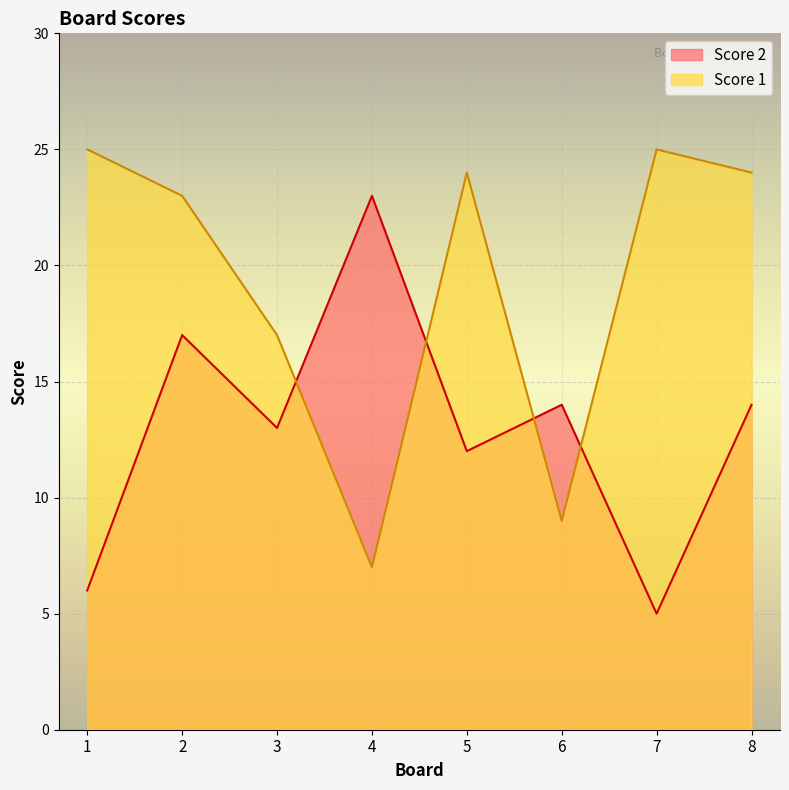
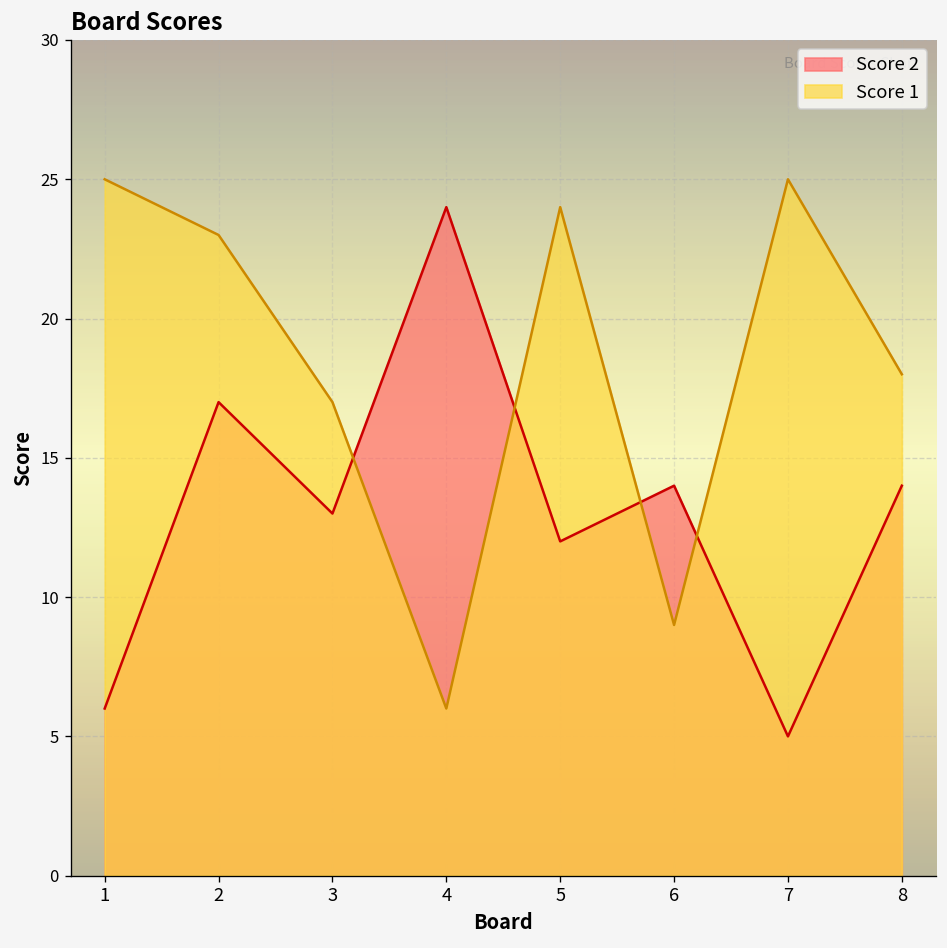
  {
    "Score 2": {
      "1": 6,
      "2": 17,
      "3": 13,
-     "4": 23,
+     "4": 24,
      "5": 12,
      "6": 14,
      "7": 5,
      "8": 14
    },
    "Score 1": {
      "1": 25,
      "2": 23,
      "3": 17,
-     "4": 7,
+     "4": 6,
      "5": 24,
      "6": 9,
      "7": 25,
-     "8": 24
+     "8": 18
    }
  }
